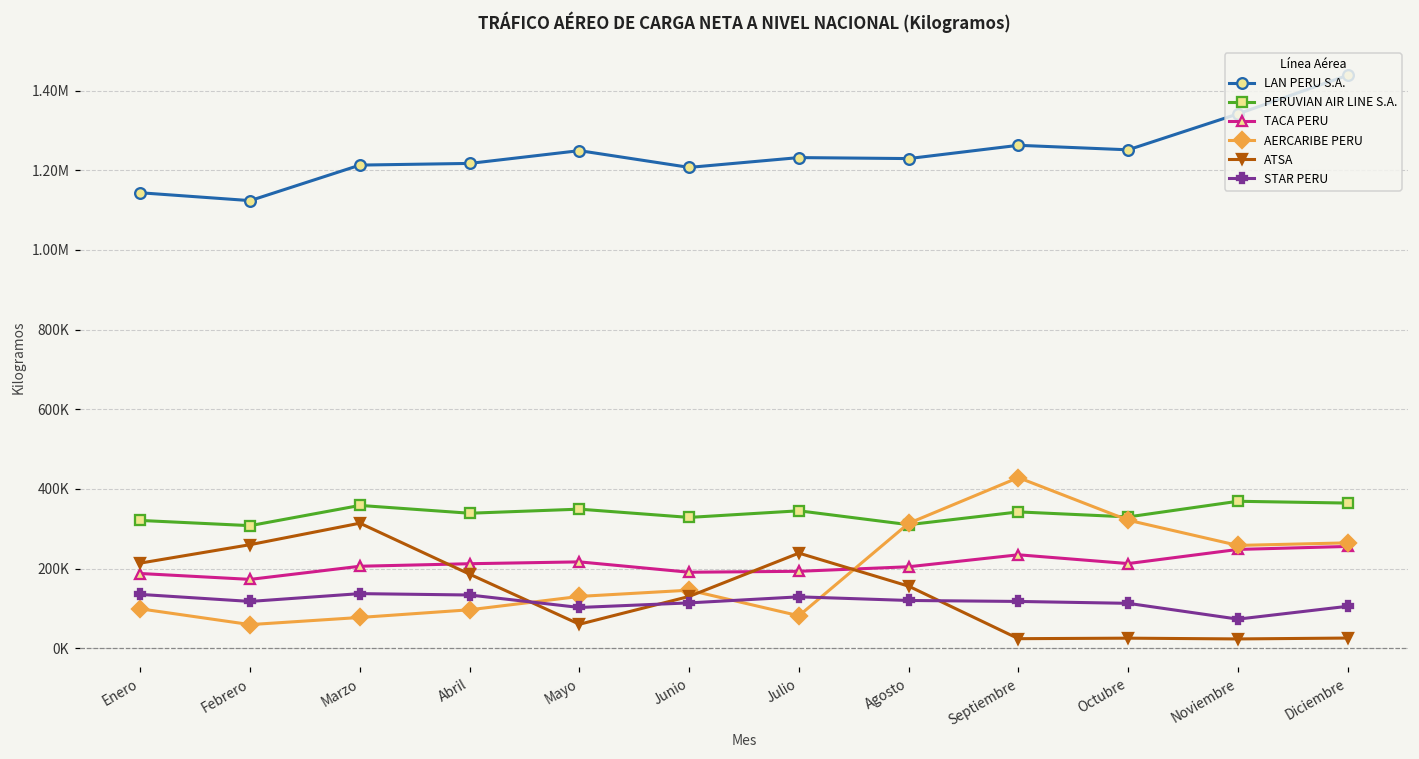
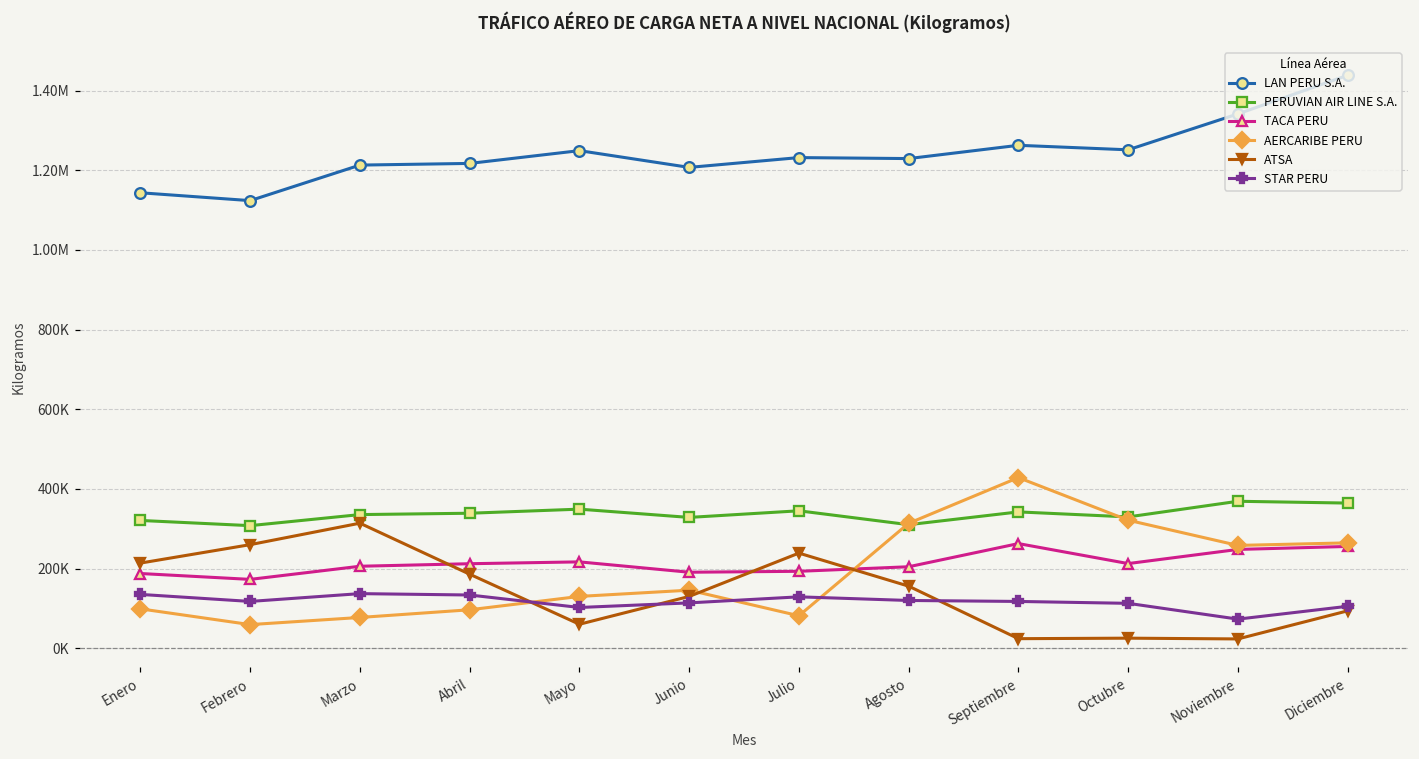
  {
    "LAN PERU S.A.": {
      "Enero": 1140000,
      "Febrero": 1120000,
      "Marzo": 1210000,
      "Abril": 1220000,
      "Mayo": 1250000,
      "Junio": 1210000,
      "Julio": 1230000,
      "Agosto": 1230000,
      "Septiembre": 1260000,
      "Octubre": 1250000
    },
    "PERUVIAN AIR LINE S.A.": {
      "Enero": 320000,
      "Febrero": 310000,
-     "Marzo": 360000,
+     "Marzo": 340000,
      "Abril": 340000,
      "Mayo": 350000,
      "Junio": 330000,
      "Julio": 340000,
      "Septiembre": 340000,
      "Octubre": 330000,
      "Noviembre": 370000,
      "Diciembre": 360000
    },
    "TACA PERU": {
      "Enero": 190000,
      "Febrero": 170000,
      "Marzo": 210000,
      "Abril": 210000,
      "Mayo": 220000,
      "Junio": 190000,
      "Julio": 190000,
      "Agosto": 200000,
-     "Septiembre": 230000,
+     "Septiembre": 260000,
      "Octubre": 210000,
      "Noviembre": 250000,
      "Diciembre": 260000
    },
    "AERCARIBE PERU": {
      "Enero": 100000,
      "Febrero": 60000,
      "Marzo": 80000,
      "Abril": 100000,
      "Mayo": 130000,
      "Junio": 150000,
      "Julio": 80000,
      "Septiembre": 430000,
      "Octubre": 320000,
      "Noviembre": 260000,
      "Diciembre": 260000
    },
    "ATSA": {
      "Enero": 210000,
      "Febrero": 260000,
      "Marzo": 310000,
      "Abril": 190000,
      "Mayo": 60000,
      "Junio": 130000,
      "Julio": 240000,
      "Agosto": 160000,
      "Septiembre": 20000,
      "Octubre": 30000,
      "Noviembre": 20000,
-     "Diciembre": 30000
+     "Diciembre": 90000
    },
    "STAR PERU": {
      "Enero": 140000,
      "Febrero": 120000,
      "Marzo": 140000,
      "Abril": 130000,
      "Mayo": 100000,
      "Junio": 110000,
      "Julio": 130000,
      "Agosto": 120000,
      "Septiembre": 120000,
      "Octubre": 110000,
      "Noviembre": 70000,
      "Diciembre": 110000
    }
  }
